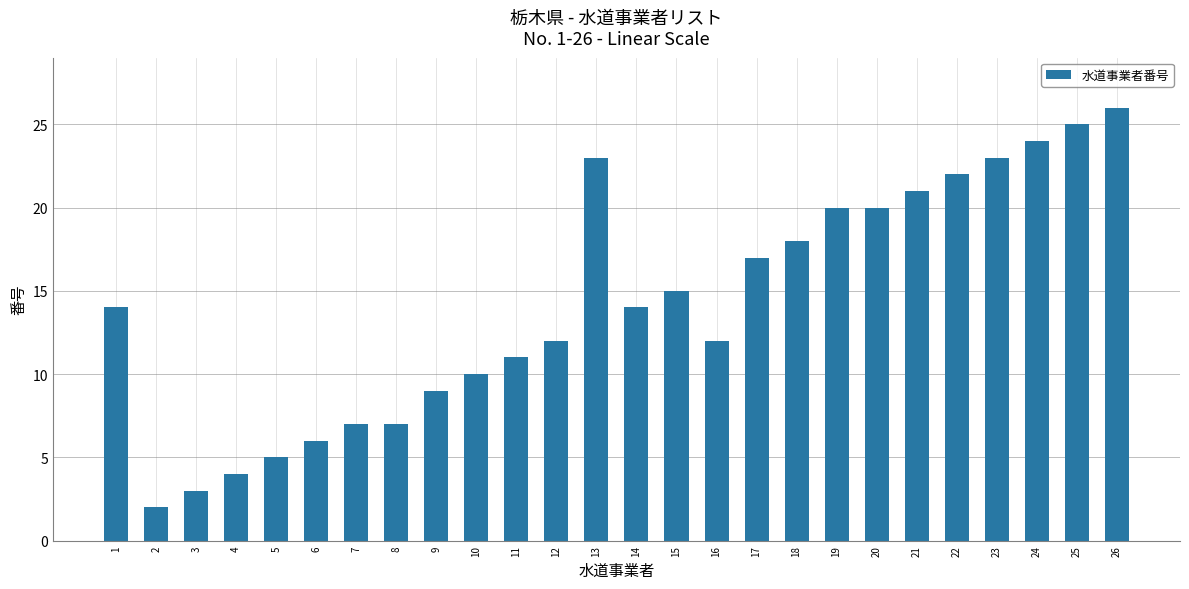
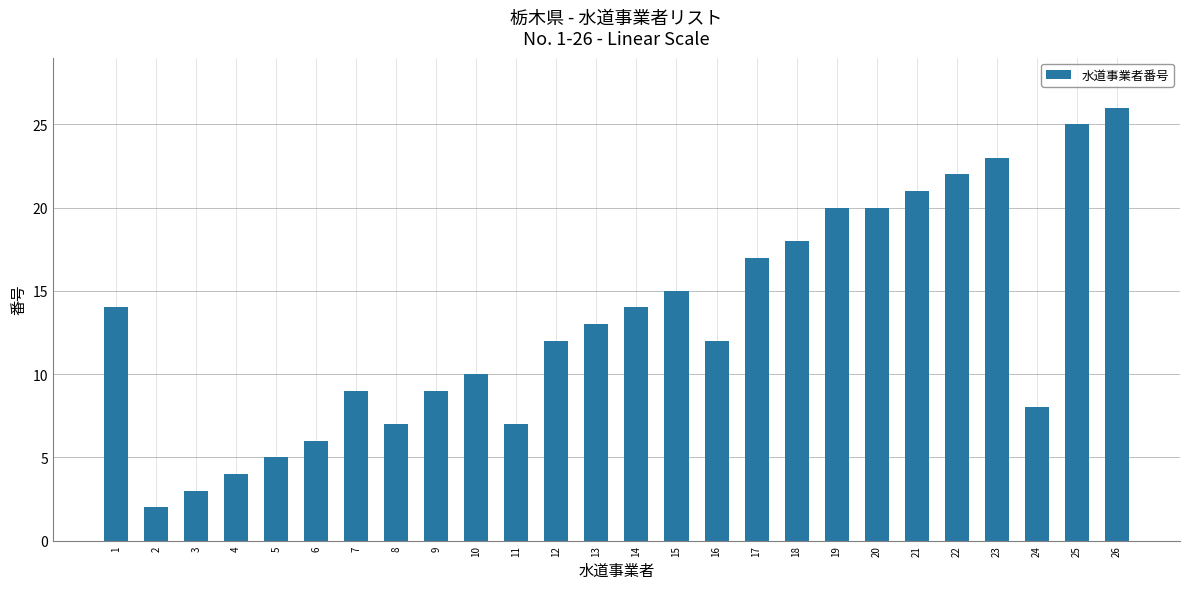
  {
    "1": 14,
    "2": 2,
    "3": 3,
    "4": 4,
    "5": 5,
    "6": 6,
-   "7": 7,
+   "7": 9,
    "8": 7,
    "9": 9,
    "10": 10,
-   "11": 11,
+   "11": 7,
    "12": 12,
-   "13": 23,
+   "13": 13,
    "14": 14,
    "15": 15,
    "16": 12,
    "17": 17,
    "18": 18,
    "19": 20,
    "20": 20,
    "21": 21,
    "22": 22,
    "23": 23,
-   "24": 24,
+   "24": 8,
    "25": 25,
    "26": 26
  }
